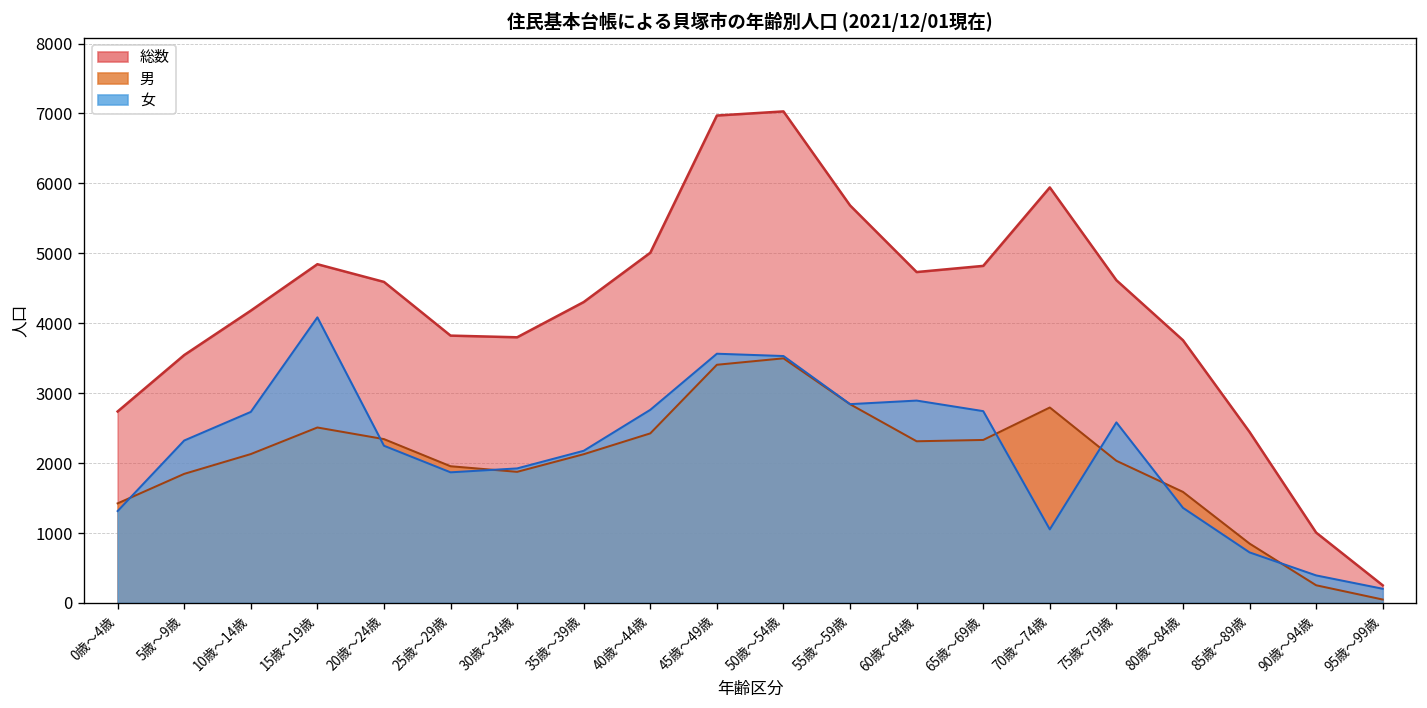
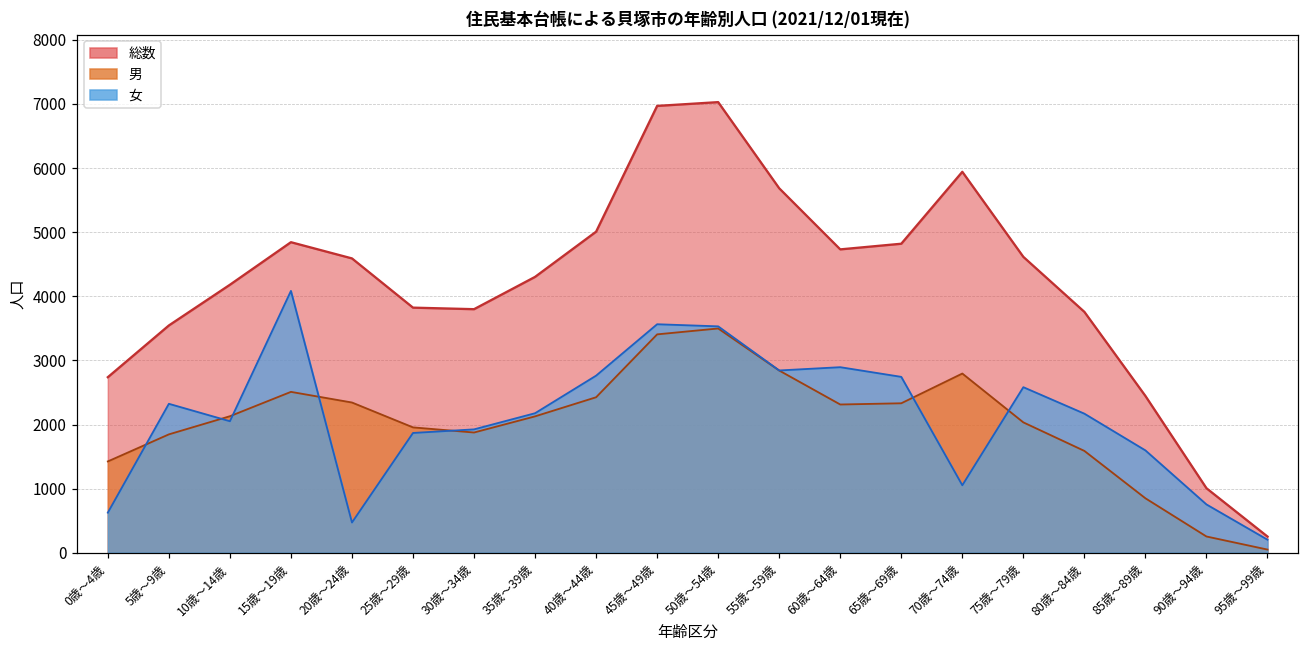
  {
    "女": {
-     "0歳～4歳": 1300,
+     "0歳～4歳": 600,
      "5歳～9歳": 2300,
-     "10歳～14歳": 2700,
+     "10歳～14歳": 2100,
      "15歳～19歳": 4100,
-     "20歳～24歳": 2200,
+     "20歳～24歳": 500,
      "25歳～29歳": 1900,
      "30歳～34歳": 1900,
      "35歳～39歳": 2200,
      "40歳～44歳": 2800,
      "45歳～49歳": 3600,
      "60歳～64歳": 2900,
      "65歳～69歳": 2700,
      "70歳～74歳": 1100,
      "75歳～79歳": 2600,
-     "80歳～84歳": 1400,
-     "85歳～89歳": 700,
-     "90歳～94歳": 400,
+     "80歳～84歳": 2200,
+     "85歳～89歳": 1600,
+     "90歳～94歳": 800,
      "95歳～99歳": 200
    }
  }
